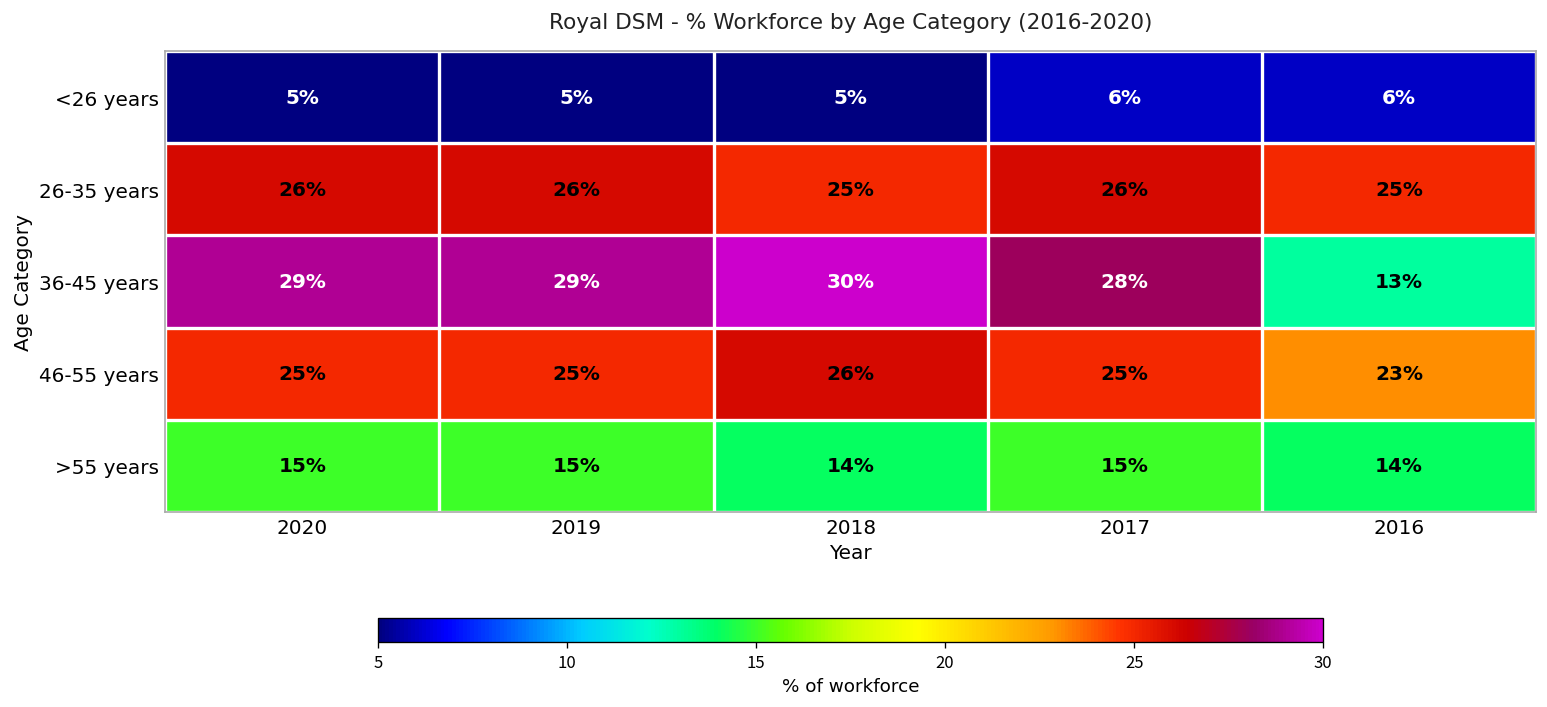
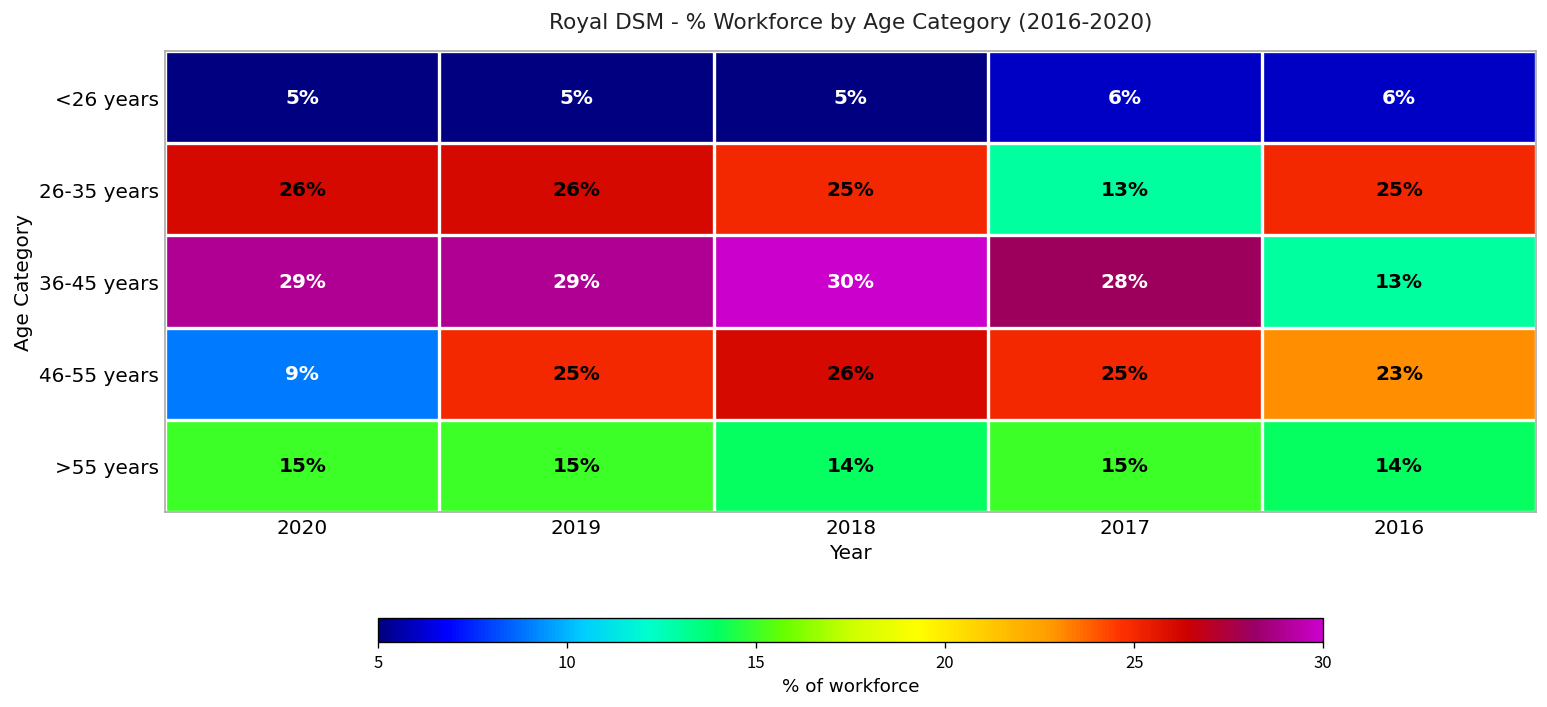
  {
    "<26 years": {
      "2020": "5%",
      "2019": "5%",
      "2018": "5%",
      "2017": "6%",
      "2016": "6%"
    },
    "26-35 years": {
      "2020": "26%",
      "2019": "26%",
      "2018": "25%",
-     "2017": "26%",
+     "2017": "13%",
      "2016": "25%"
    },
    "36-45 years": {
      "2020": "29%",
      "2019": "29%",
      "2018": "30%",
      "2017": "28%",
      "2016": "13%"
    },
    "46-55 years": {
-     "2020": "25%",
+     "2020": "9%",
      "2019": "25%",
      "2018": "26%",
      "2017": "25%",
      "2016": "23%"
    },
    ">55 years": {
      "2020": "15%",
      "2019": "15%",
      "2018": "14%",
      "2017": "15%",
      "2016": "14%"
    }
  }
